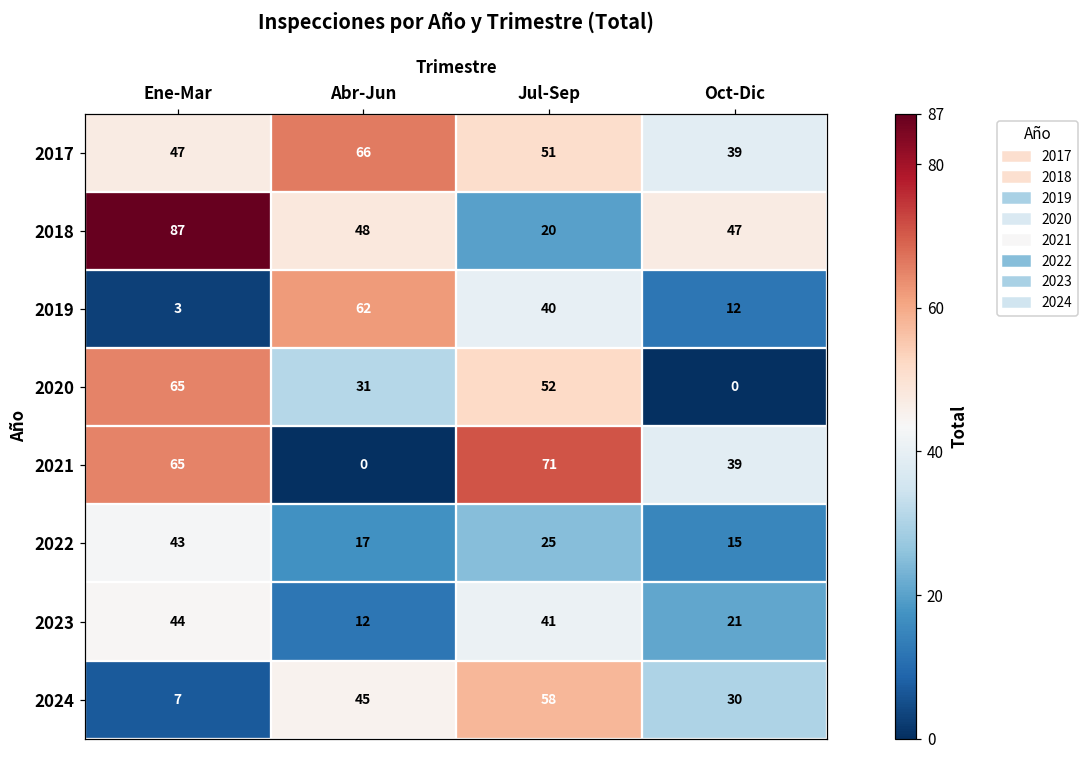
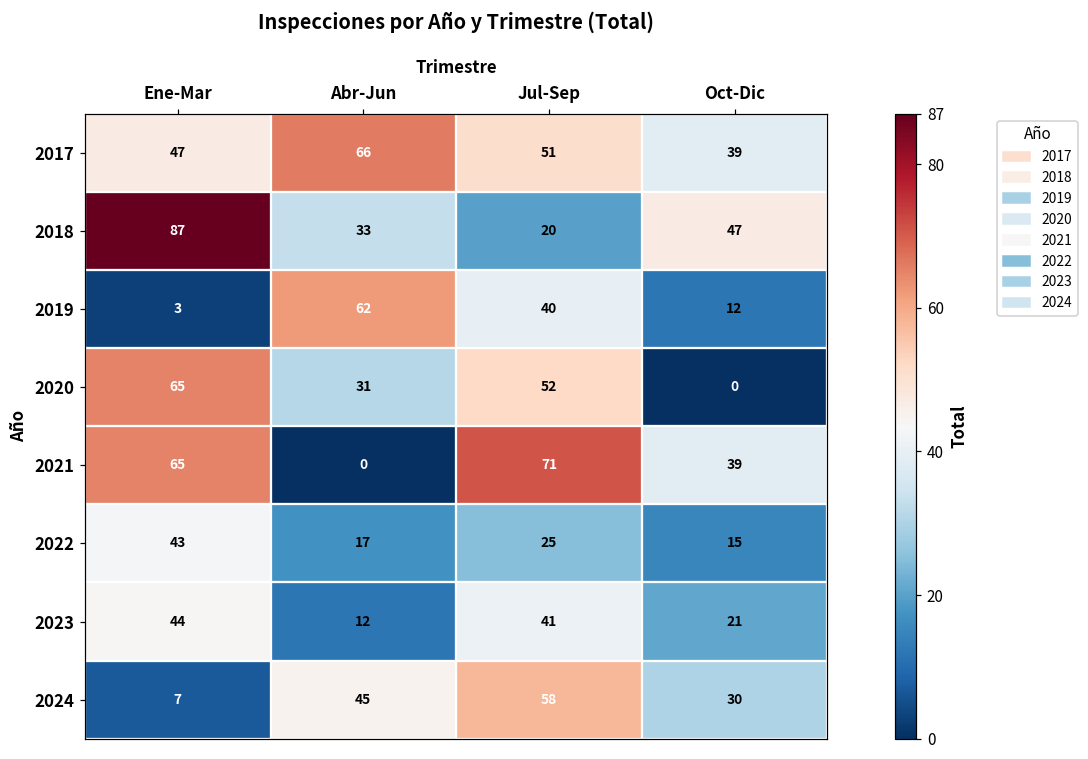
  {
    "2017": {
      "Ene-Mar": 47,
      "Abr-Jun": 66,
      "Jul-Sep": 51,
      "Oct-Dic": 39
    },
    "2018": {
      "Ene-Mar": 87,
-     "Abr-Jun": 48,
+     "Abr-Jun": 33,
      "Jul-Sep": 20,
      "Oct-Dic": 47
    },
    "2019": {
      "Ene-Mar": 3,
      "Abr-Jun": 62,
      "Jul-Sep": 40,
      "Oct-Dic": 12
    },
    "2020": {
      "Ene-Mar": 65,
      "Abr-Jun": 31,
      "Jul-Sep": 52,
      "Oct-Dic": 0
    },
    "2021": {
      "Ene-Mar": 65,
      "Abr-Jun": 0,
      "Jul-Sep": 71,
      "Oct-Dic": 39
    },
    "2022": {
      "Ene-Mar": 43,
      "Abr-Jun": 17,
      "Jul-Sep": 25,
      "Oct-Dic": 15
    },
    "2023": {
      "Ene-Mar": 44,
      "Abr-Jun": 12,
      "Jul-Sep": 41,
      "Oct-Dic": 21
    },
    "2024": {
      "Ene-Mar": 7,
      "Abr-Jun": 45,
      "Jul-Sep": 58,
      "Oct-Dic": 30
    }
  }
